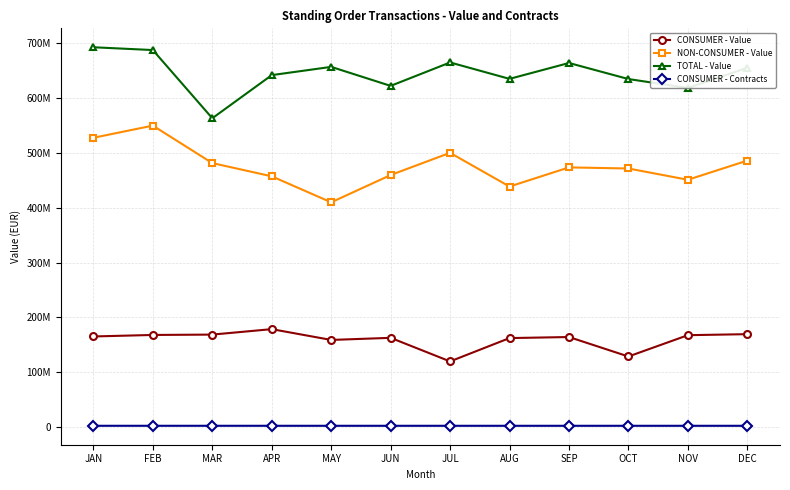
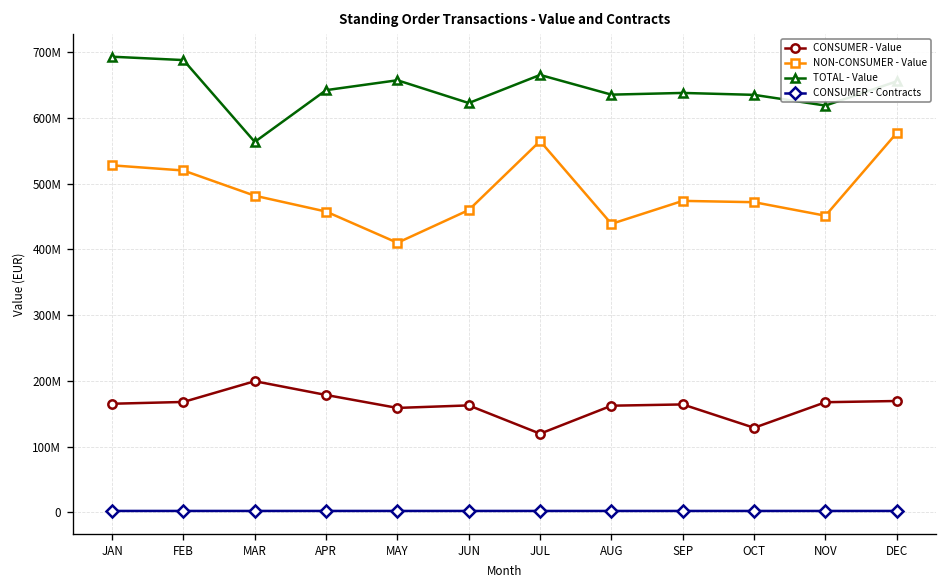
  {
    "CONSUMER - Value": {
      "JAN": 170000000,
      "FEB": 170000000,
-     "MAR": 170000000,
+     "MAR": 200000000,
      "APR": 180000000,
      "MAY": 160000000,
      "JUN": 160000000,
      "JUL": 120000000,
      "AUG": 160000000,
      "SEP": 160000000,
      "OCT": 130000000,
      "NOV": 170000000,
      "DEC": 170000000
    },
    "NON-CONSUMER - Value": {
      "JAN": 530000000,
-     "FEB": 550000000,
+     "FEB": 520000000,
      "MAR": 480000000,
      "APR": 460000000,
      "MAY": 410000000,
      "JUN": 460000000,
-     "JUL": 500000000,
+     "JUL": 560000000,
      "AUG": 440000000,
      "SEP": 470000000,
      "OCT": 470000000,
      "NOV": 450000000,
-     "DEC": 490000000
+     "DEC": 580000000
    },
    "TOTAL - Value": {
      "JAN": 690000000,
      "FEB": 690000000,
      "MAR": 560000000,
      "APR": 640000000,
      "MAY": 660000000,
      "JUN": 620000000,
      "JUL": 670000000,
      "AUG": 640000000,
-     "SEP": 660000000,
+     "SEP": 640000000,
      "OCT": 640000000,
      "NOV": 620000000
    },
    "CONSUMER - Contracts": {
      "JAN": 0,
      "FEB": 0,
      "MAR": 0,
      "APR": 0,
      "MAY": 0,
      "JUN": 0,
      "JUL": 0,
      "AUG": 0,
      "SEP": 0,
      "OCT": 0,
      "NOV": 0,
      "DEC": 0
    }
  }
